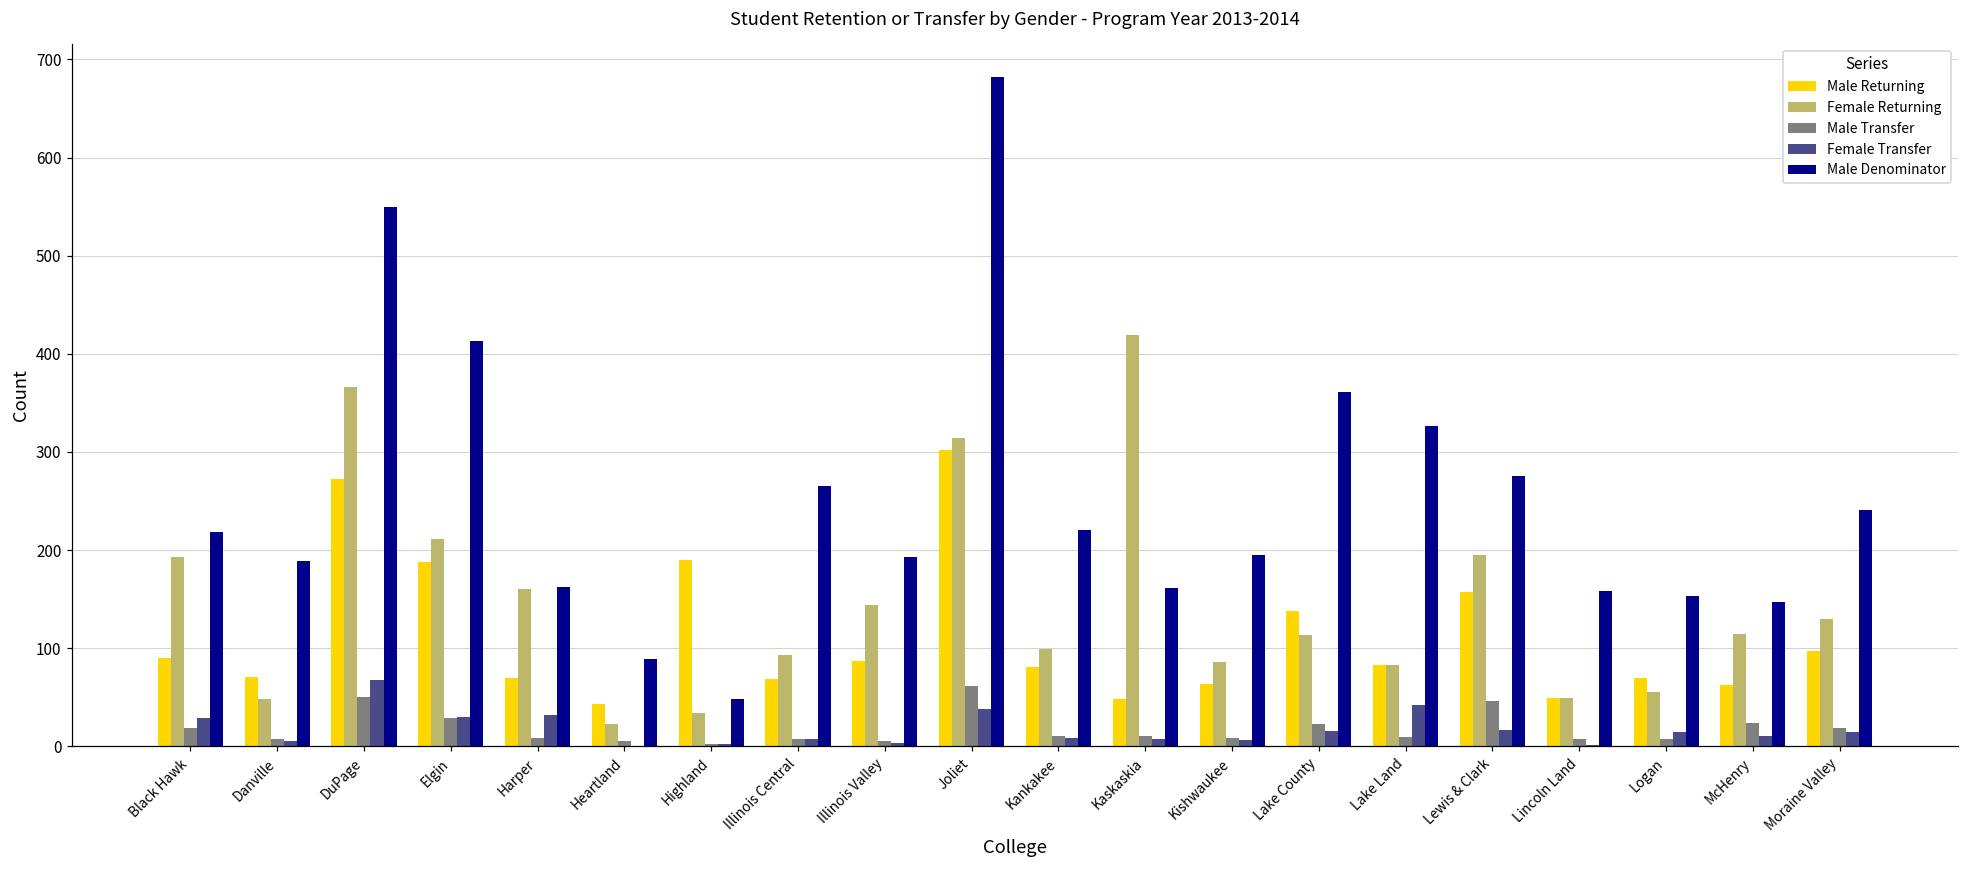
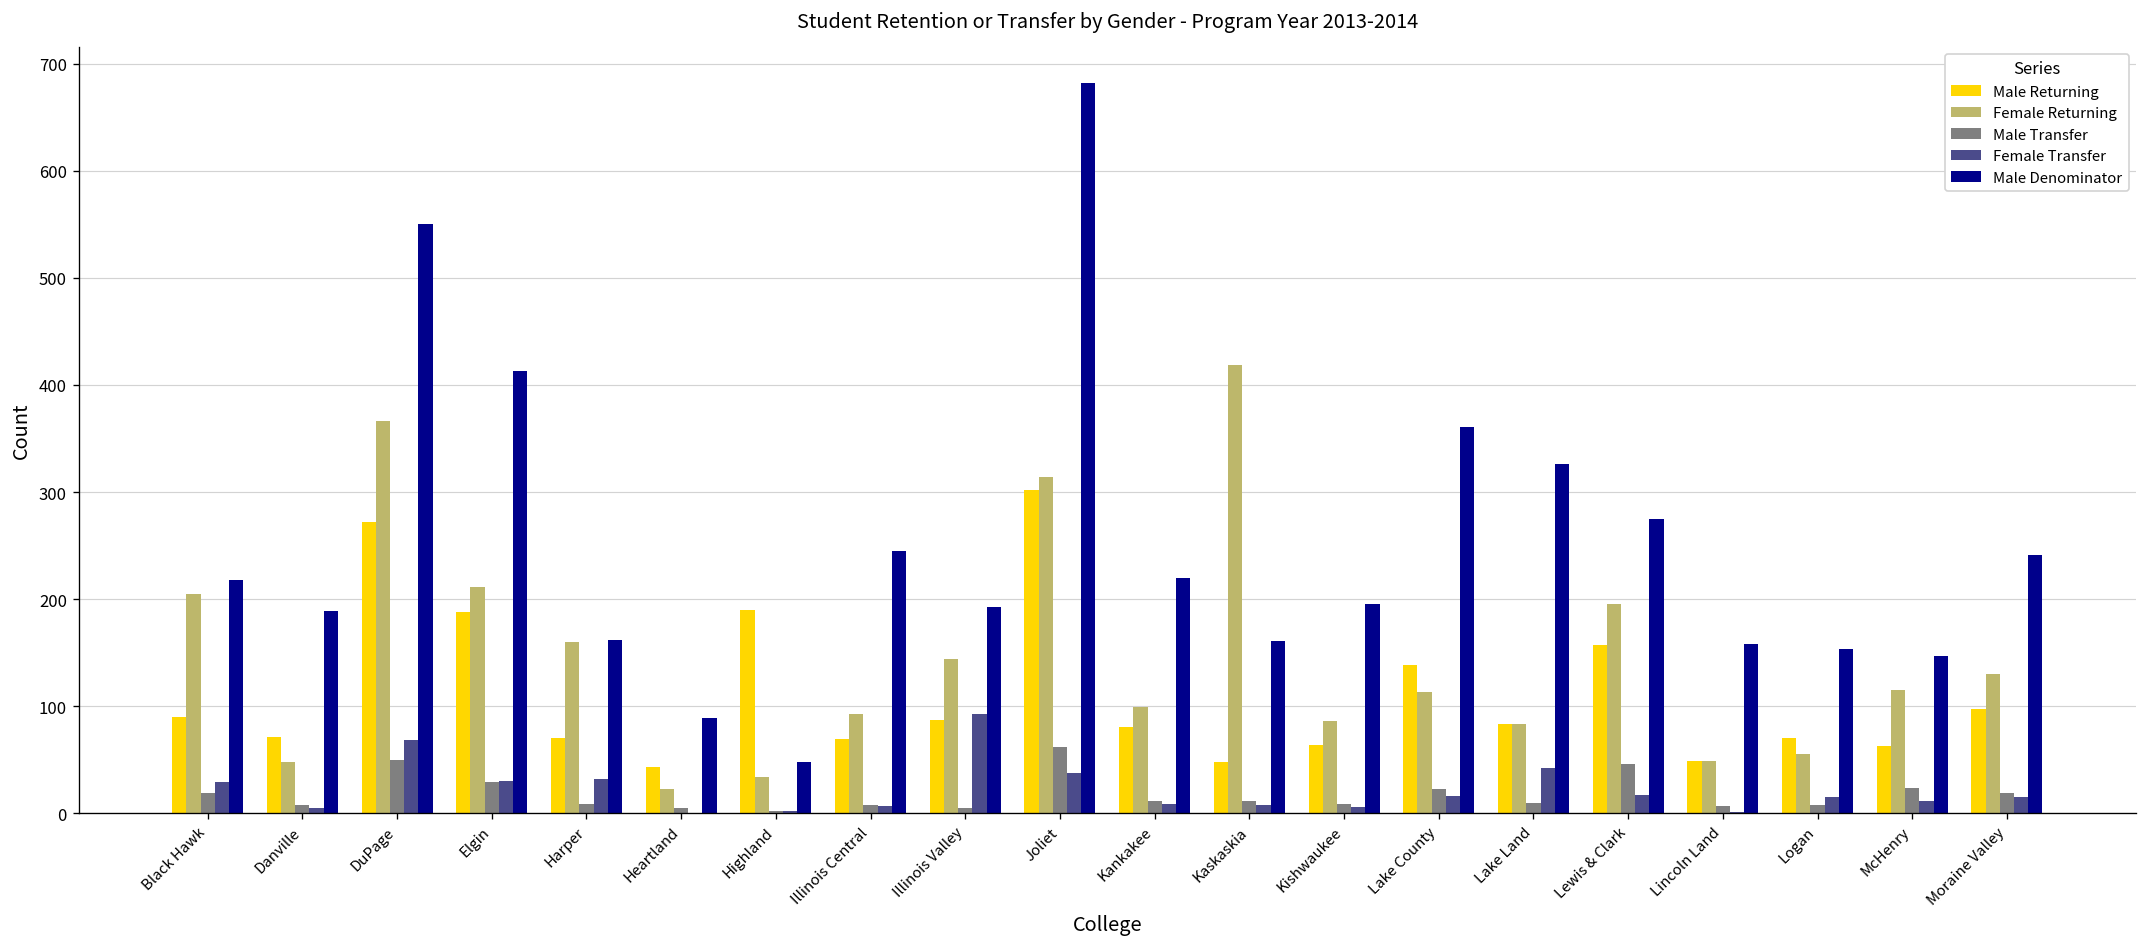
  {
    "Male Returning": {
      "Black Hawk": 90,
      "Danville": 70,
      "DuPage": 270,
      "Elgin": 190,
      "Harper": 70,
      "Heartland": 40,
      "Highland": 190,
      "Illinois Central": 70,
      "Illinois Valley": 90,
      "Joliet": 300,
      "Kankakee": 80,
      "Kaskaskia": 50,
      "Kishwaukee": 60,
      "Lake County": 140,
      "Lake Land": 80,
      "Lewis & Clark": 160,
      "Lincoln Land": 50,
      "Logan": 70,
      "McHenry": 60,
      "Moraine Valley": 100
    },
    "Female Returning": {
-     "Black Hawk": 190,
+     "Black Hawk": 210,
      "Danville": 50,
      "DuPage": 370,
      "Elgin": 210,
      "Harper": 160,
      "Heartland": 20,
      "Highland": 30,
      "Illinois Central": 90,
      "Illinois Valley": 140,
      "Joliet": 310,
      "Kankakee": 100,
      "Kaskaskia": 420,
      "Kishwaukee": 90,
      "Lake County": 110,
      "Lake Land": 80,
      "Lewis & Clark": 200,
      "Lincoln Land": 50,
      "Logan": 60,
      "McHenry": 120,
      "Moraine Valley": 130
    },
    "Male Transfer": {
      "Black Hawk": 20,
      "Danville": 10,
      "DuPage": 50,
      "Elgin": 30,
      "Harper": 10,
      "Heartland": 10,
      "Illinois Central": 10,
      "Illinois Valley": 10,
      "Joliet": 60,
      "Kankakee": 10,
      "Kaskaskia": 10,
      "Kishwaukee": 10,
      "Lake County": 20,
      "Lake Land": 10,
      "Lewis & Clark": 50,
      "Lincoln Land": 10,
      "Logan": 10,
      "McHenry": 20,
      "Moraine Valley": 20
    },
    "Female Transfer": {
      "Black Hawk": 30,
      "Danville": 10,
      "DuPage": 70,
      "Elgin": 30,
      "Harper": 30,
      "Heartland": 0,
      "Illinois Central": 10,
-     "Illinois Valley": 0,
+     "Illinois Valley": 90,
      "Joliet": 40,
      "Kankakee": 10,
      "Kaskaskia": 10,
      "Kishwaukee": 10,
      "Lake County": 20,
      "Lake Land": 40,
      "Lewis & Clark": 20,
      "Logan": 20,
      "McHenry": 10,
      "Moraine Valley": 20
    },
    "Male Denominator": {
      "Black Hawk": 220,
      "Danville": 190,
      "DuPage": 550,
      "Elgin": 410,
      "Harper": 160,
      "Heartland": 90,
      "Highland": 50,
-     "Illinois Central": 270,
+     "Illinois Central": 250,
      "Illinois Valley": 190,
      "Joliet": 680,
      "Kankakee": 220,
      "Kaskaskia": 160,
      "Kishwaukee": 200,
      "Lake County": 360,
      "Lake Land": 330,
      "Lewis & Clark": 280,
      "Lincoln Land": 160,
      "Logan": 150,
      "McHenry": 150,
      "Moraine Valley": 240
    }
  }
